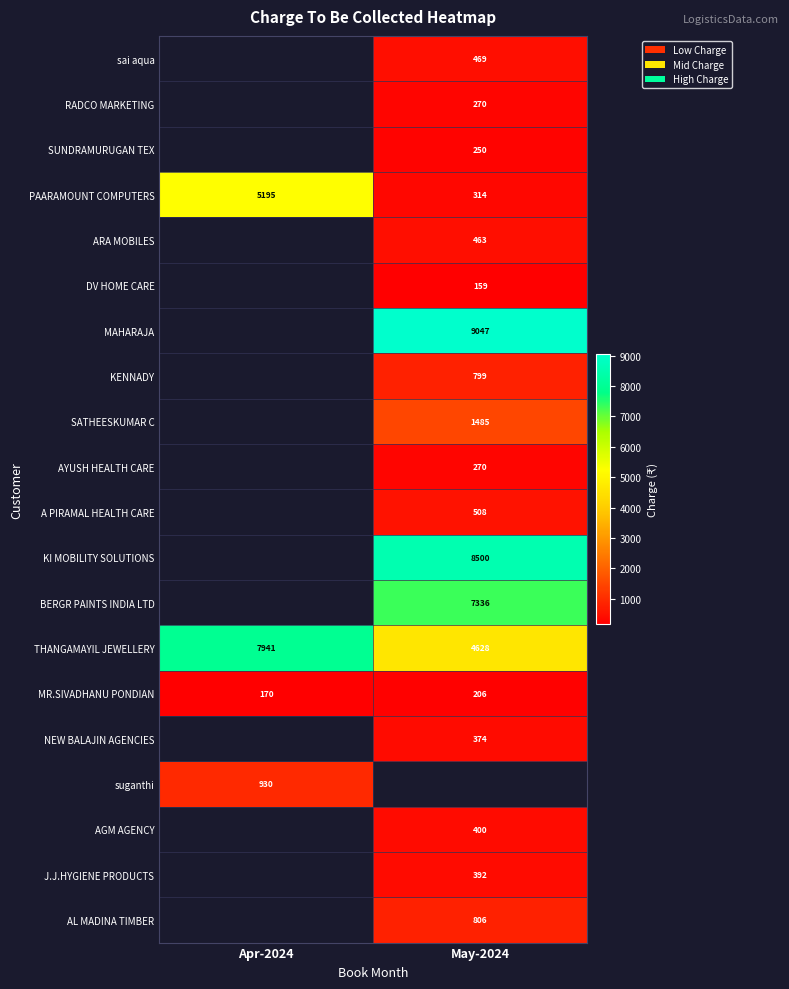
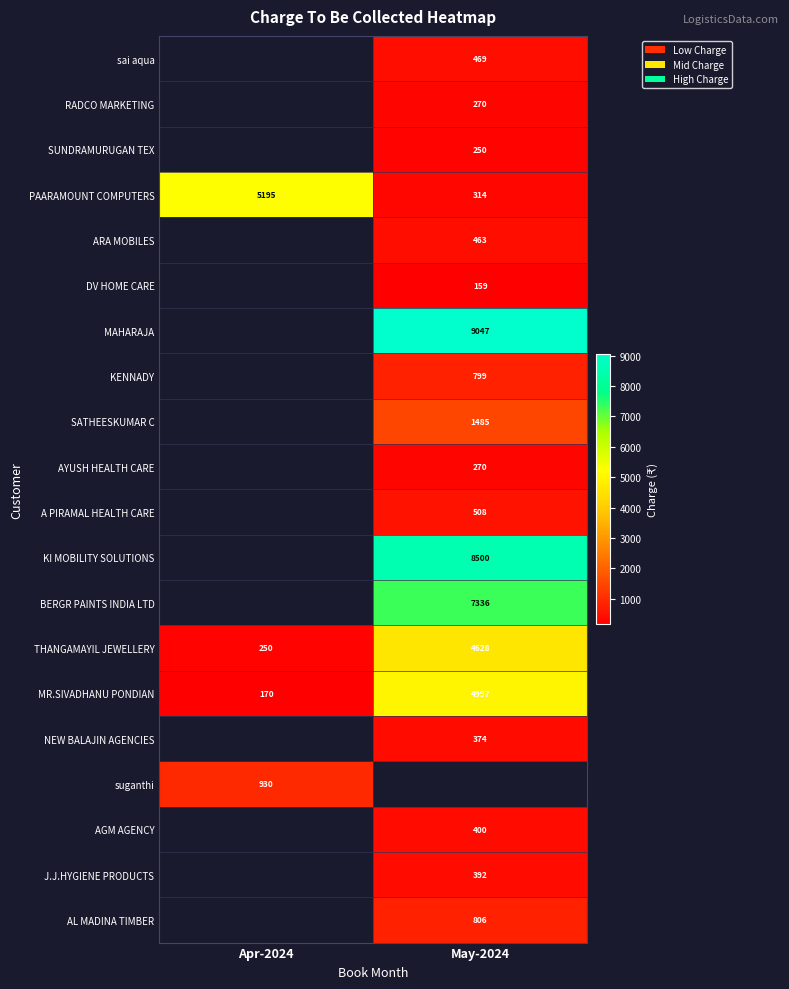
  {
    "sai aqua": {
      "May-2024": 469
    },
    "RADCO MARKETING": {
      "May-2024": 270
    },
    "SUNDRAMURUGAN TEX": {
      "May-2024": 250
    },
    "PAARAMOUNT COMPUTERS": {
      "Apr-2024": 5195,
      "May-2024": 314
    },
    "ARA MOBILES": {
      "May-2024": 463
    },
    "DV HOME CARE": {
      "May-2024": 159
    },
    "MAHARAJA": {
      "May-2024": 9047
    },
    "KENNADY": {
      "May-2024": 799
    },
    "SATHEESKUMAR C": {
      "May-2024": 1485
    },
    "AYUSH HEALTH CARE": {
      "May-2024": 270
    },
    "A PIRAMAL HEALTH CARE": {
      "May-2024": 508
    },
    "KI MOBILITY SOLUTIONS": {
      "May-2024": 8500
    },
    "BERGR PAINTS INDIA LTD": {
      "May-2024": 7336
    },
    "THANGAMAYIL JEWELLERY": {
-     "Apr-2024": 7941,
+     "Apr-2024": 250,
      "May-2024": 4628
    },
    "MR.SIVADHANU PONDIAN": {
      "Apr-2024": 170,
-     "May-2024": 206
+     "May-2024": 4997
    },
    "NEW BALAJIN AGENCIES": {
      "May-2024": 374
    },
    "suganthi": {
      "Apr-2024": 930
    },
    "AGM AGENCY": {
      "May-2024": 400
    },
    "J.J.HYGIENE PRODUCTS": {
      "May-2024": 392
    },
    "AL MADINA TIMBER": {
      "May-2024": 806
    }
  }
